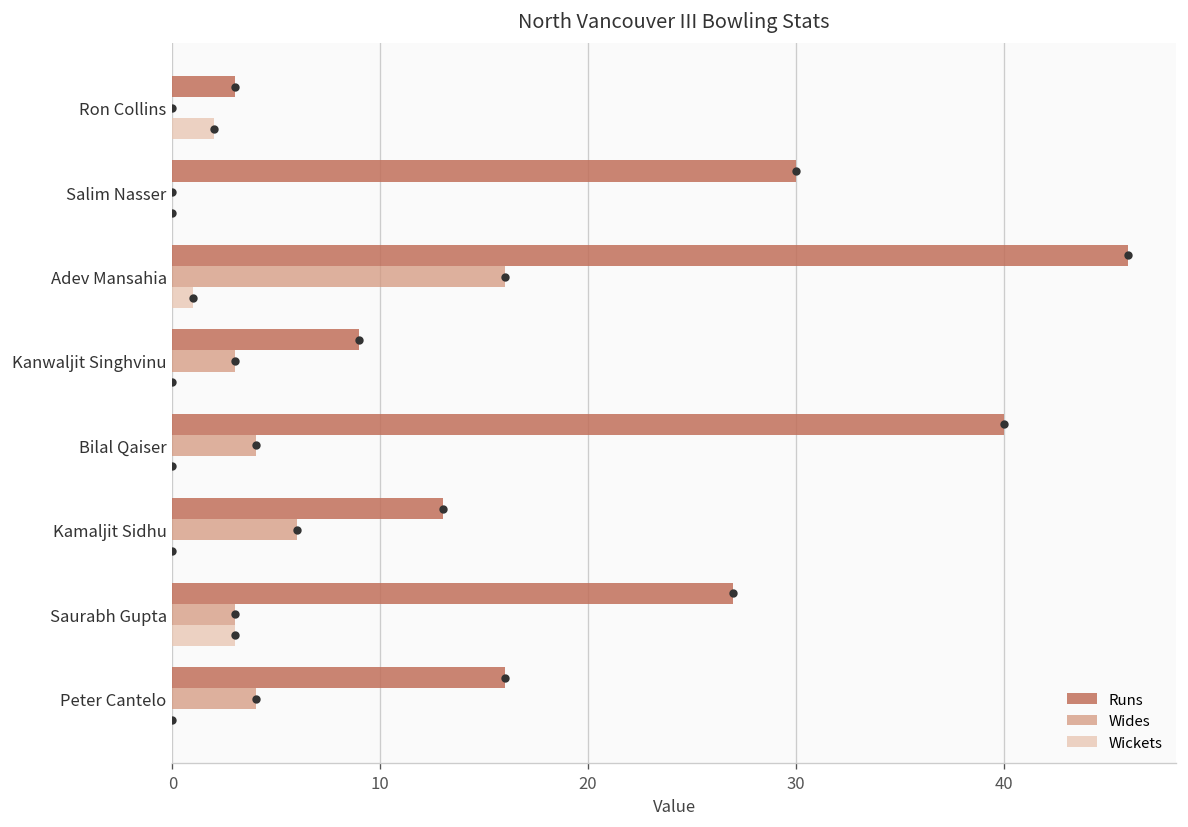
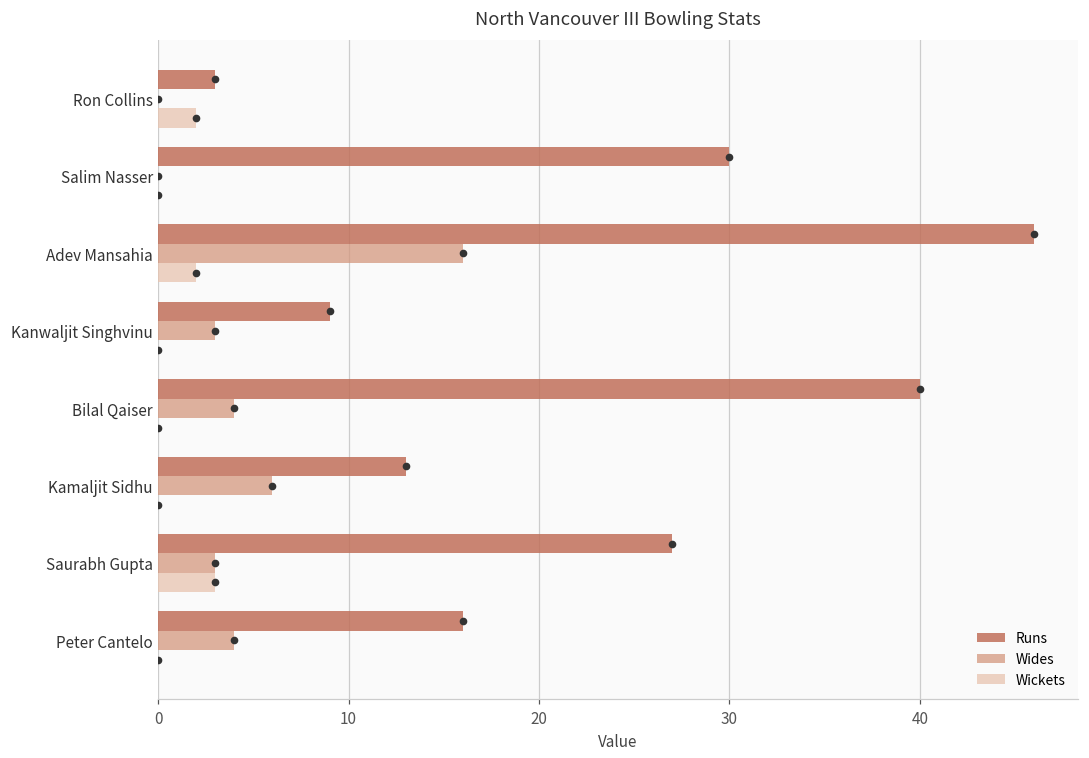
  {
    "Wickets": {
      "Ron Collins": 2,
      "Salim Nasser": 0,
-     "Adev Mansahia": 1,
+     "Adev Mansahia": 2,
      "Kanwaljit Singhvinu": 0,
      "Bilal Qaiser": 0,
      "Kamaljit Sidhu": 0,
      "Saurabh Gupta": 3,
      "Peter Cantelo": 0
    }
  }
